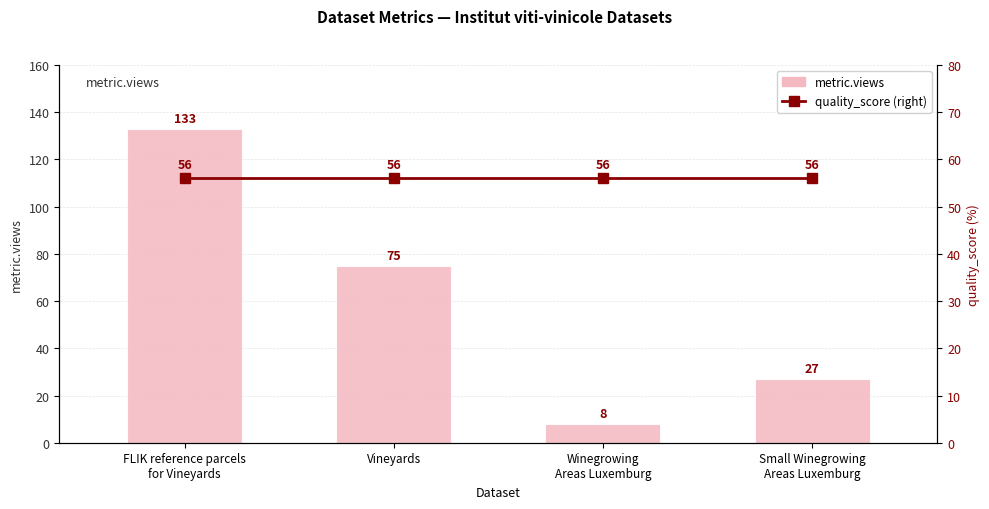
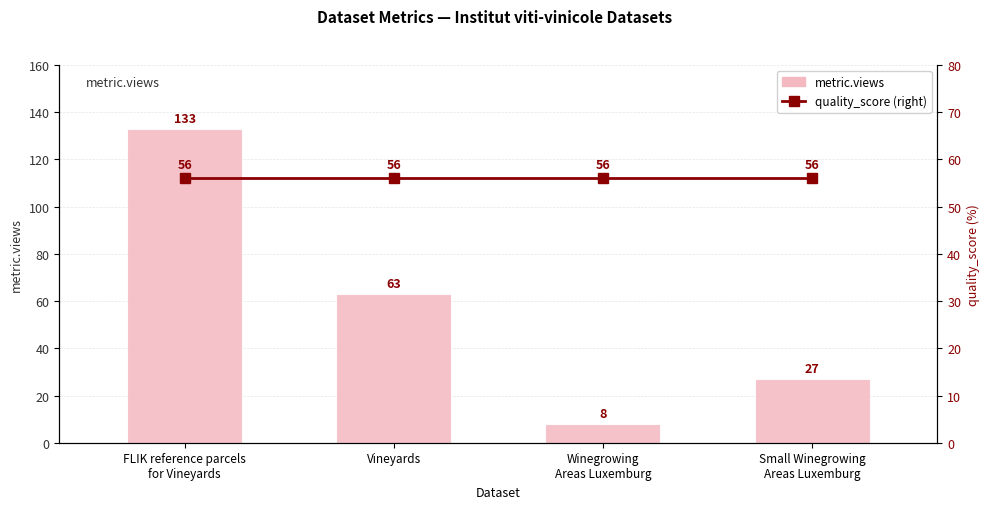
  {
    "metric.views": {
      "FLIK reference parcels for Vineyards": 133,
-     "Vineyards": 75,
+     "Vineyards": 63,
      "Winegrowing Areas Luxemburg": 8,
      "Small Winegrowing Areas Luxemburg": 27
    },
    "quality_score (right)": {
      "FLIK reference parcels for Vineyards": 56,
      "Vineyards": 56,
      "Winegrowing Areas Luxemburg": 56,
      "Small Winegrowing Areas Luxemburg": 56
    }
  }
